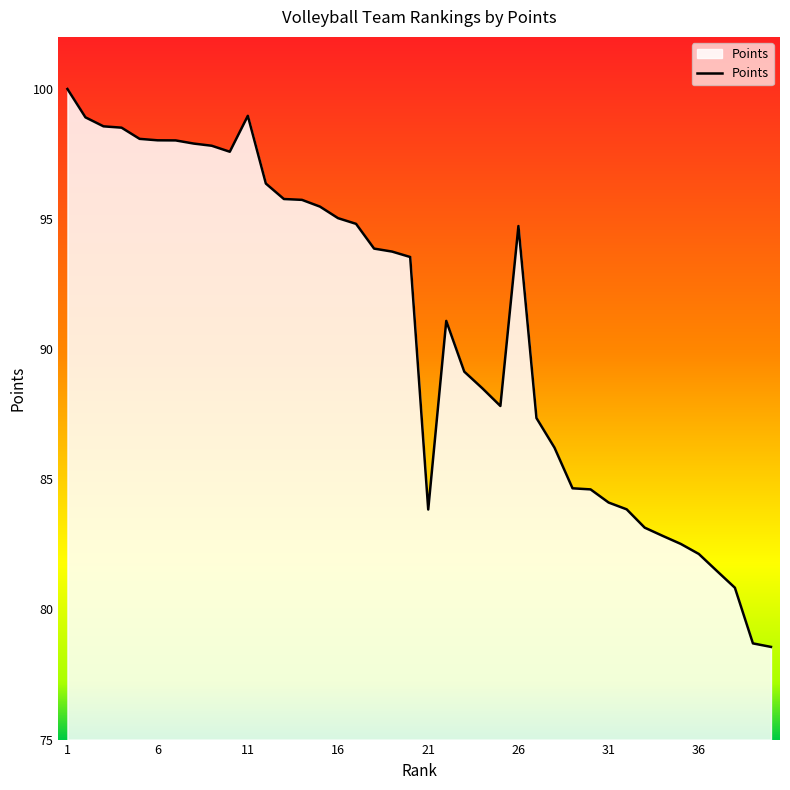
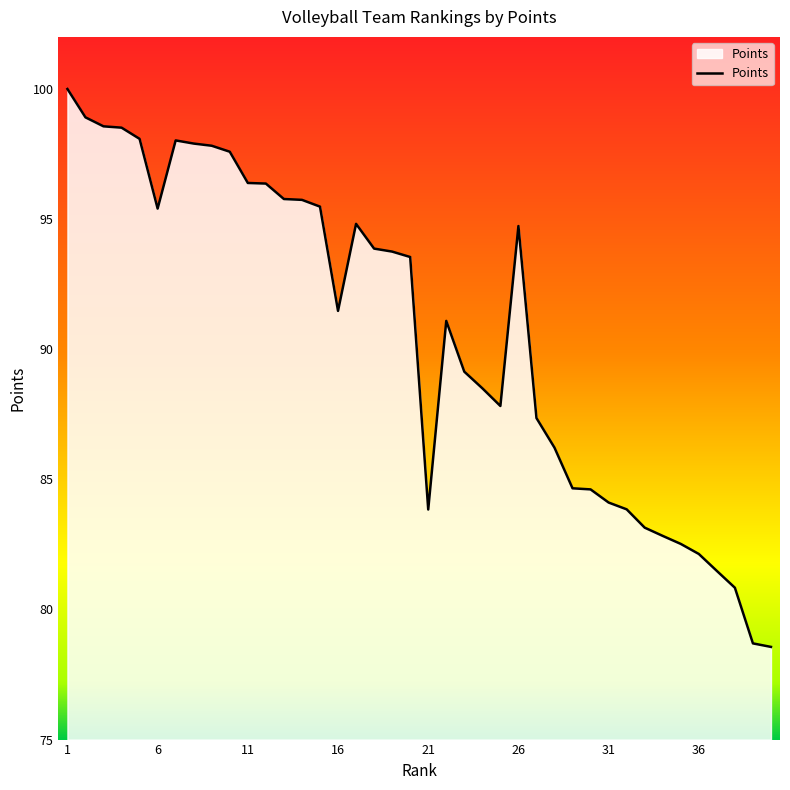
  {
    "1": 100.0,
-   "6": 98.0,
-   "11": 99.0,
-   "16": 95.0,
+   "6": 95.4,
+   "11": 96.4,
+   "16": 91.5,
    "21": 83.8,
    "26": 94.7,
    "31": 84.1,
    "36": 82.1
  }
